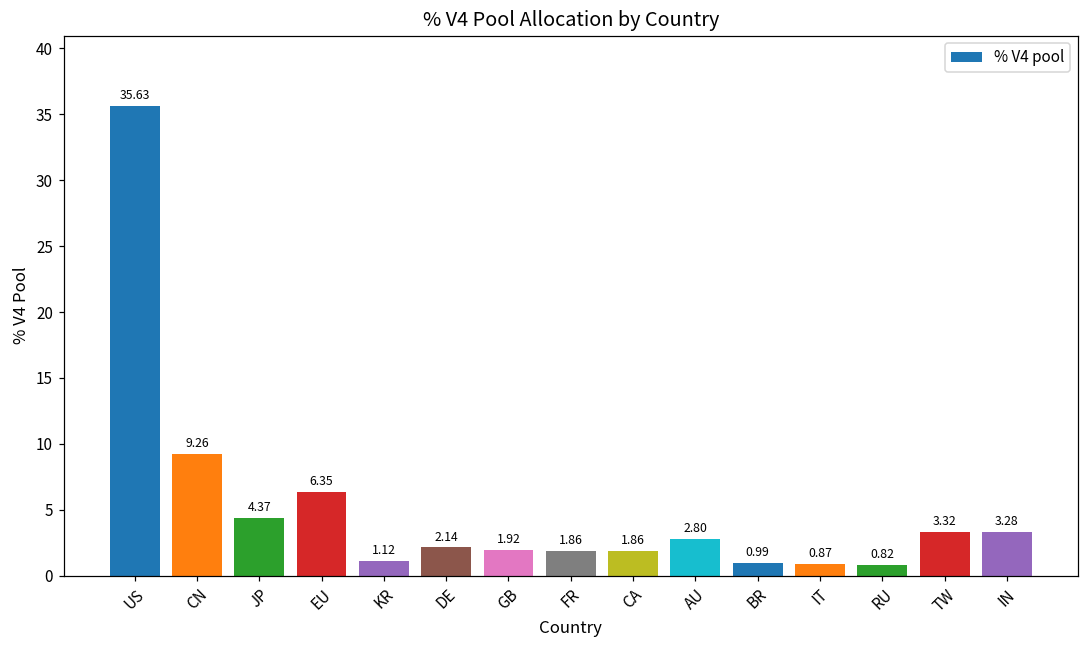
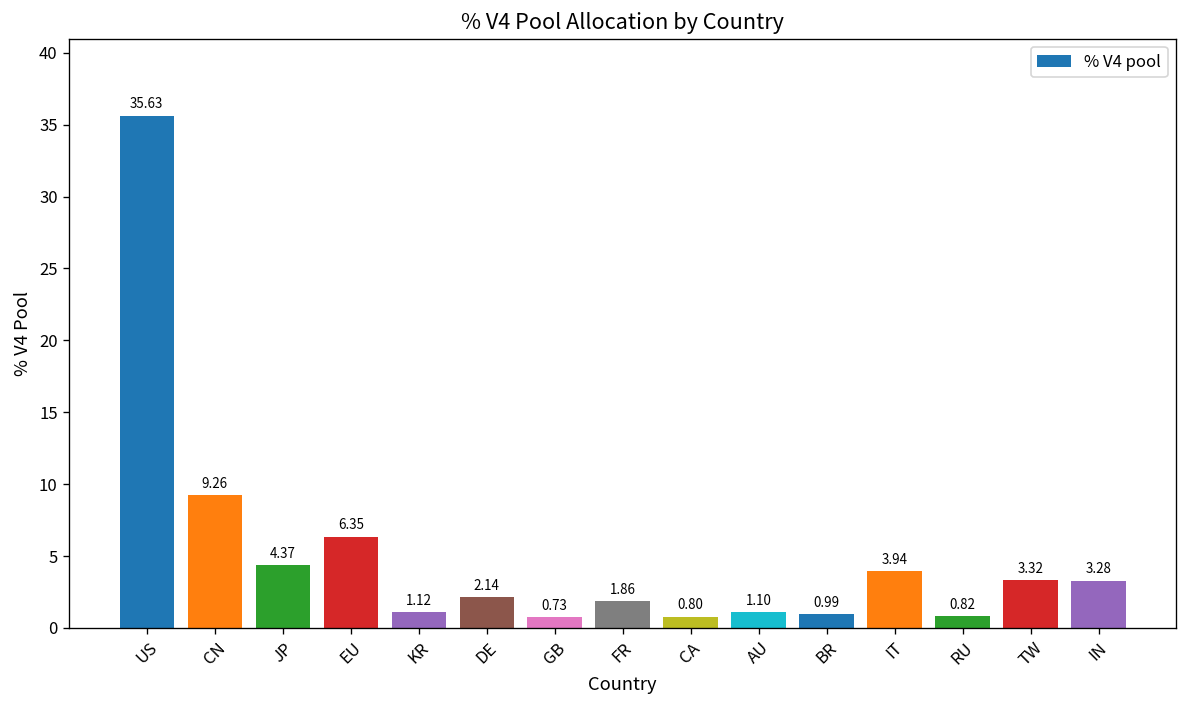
  {
    "US": 35.63,
    "CN": 9.26,
    "JP": 4.37,
    "EU": 6.35,
    "KR": 1.12,
    "DE": 2.14,
-   "GB": 1.92,
+   "GB": 0.73,
    "FR": 1.86,
-   "CA": 1.86,
-   "AU": 2.80,
+   "CA": 0.80,
+   "AU": 1.10,
    "BR": 0.99,
-   "IT": 0.87,
+   "IT": 3.94,
    "RU": 0.82,
    "TW": 3.32,
    "IN": 3.28
  }
